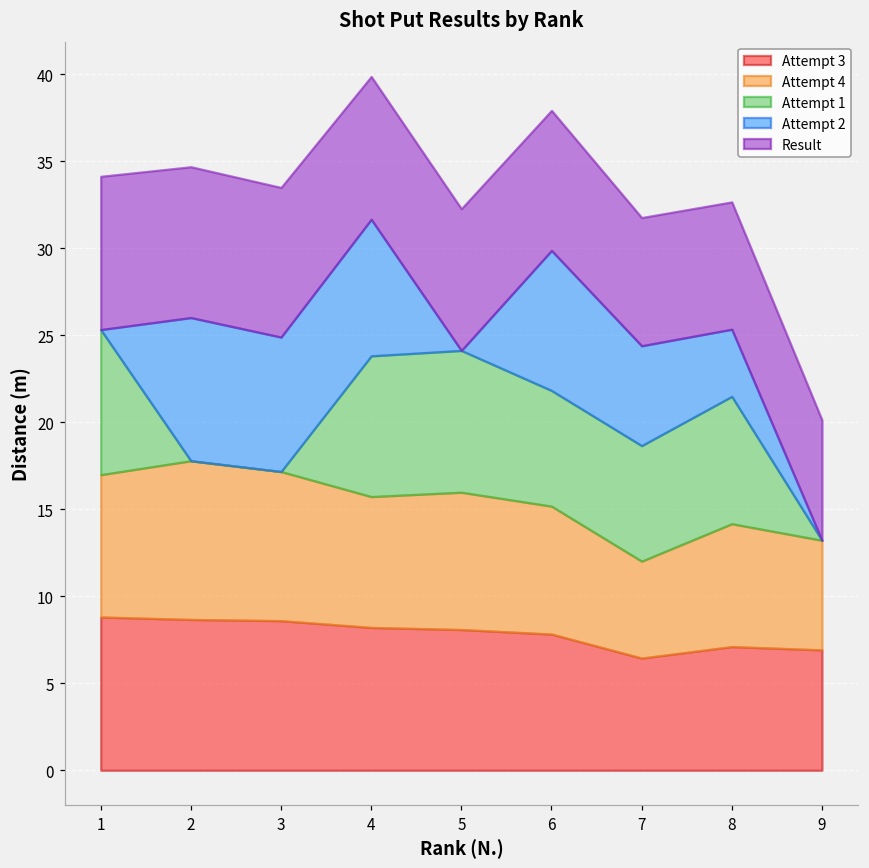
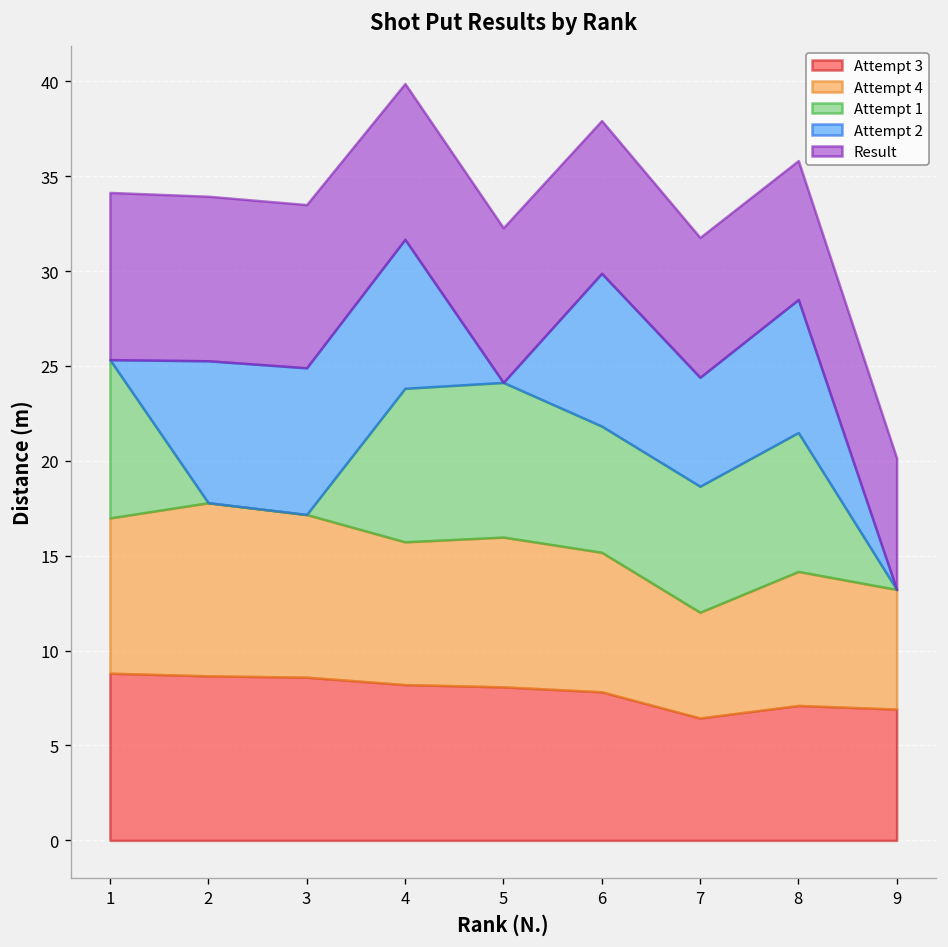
  {
    "Attempt 3": {
      "1": 8.8,
      "2": 8.7,
      "3": 8.6,
      "4": 8.2,
      "5": 8.1,
      "6": 7.8,
      "7": 6.5,
      "8": 7.1,
      "9": 6.9
    },
    "Attempt 4": {
      "1": 8.2,
      "4": 7.5,
      "5": 7.9,
      "6": 7.4,
      "7": 5.6,
      "8": 7.1
    },
    "Attempt 1": {
      "4": 8.1,
      "6": 6.6,
      "7": 6.6,
      "8": 7.3
    },
    "Attempt 2": {
-     "2": 8.2,
+     "2": 7.5,
      "3": 7.7,
      "4": 7.9,
      "6": 8.1,
      "7": 5.7,
-     "8": 3.9
+     "8": 7.0
    },
    "Result": {
      "1": 8.8,
      "2": 8.7,
      "3": 8.6,
      "4": 8.2,
      "5": 8.1,
      "6": 8.1,
      "7": 7.4,
      "8": 7.3,
      "9": 6.9
    }
  }
